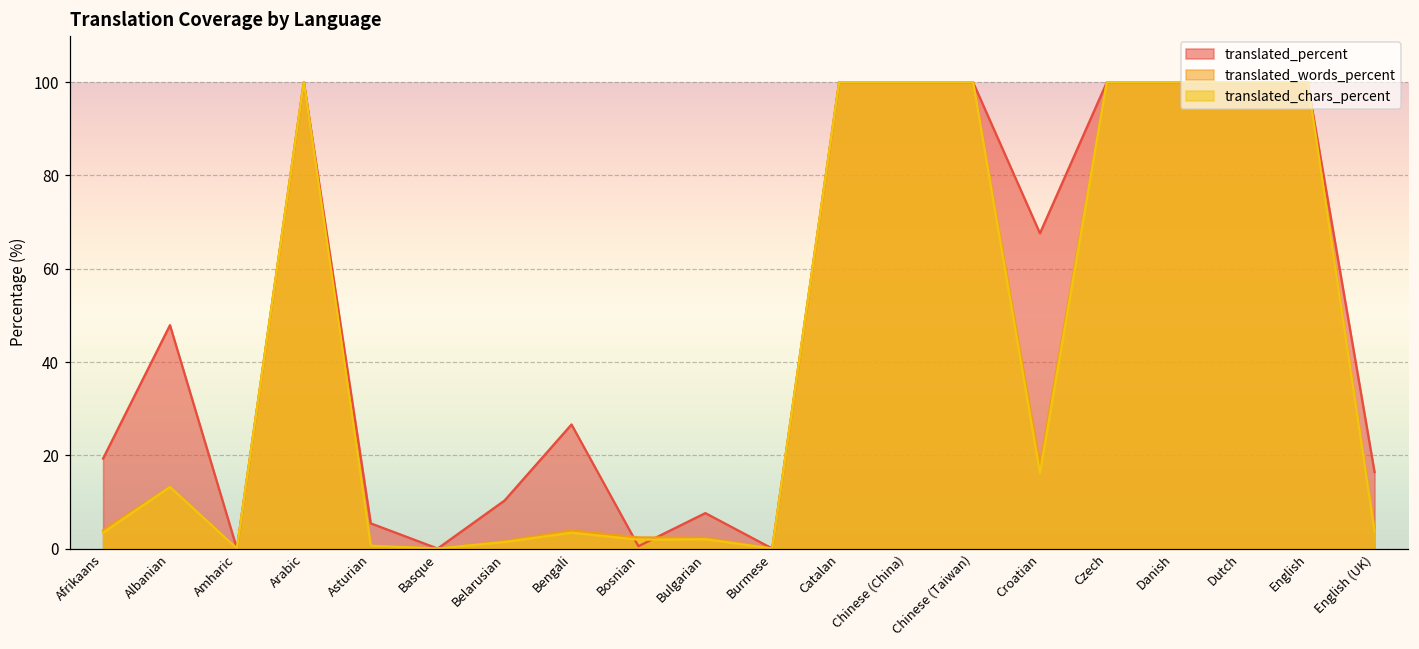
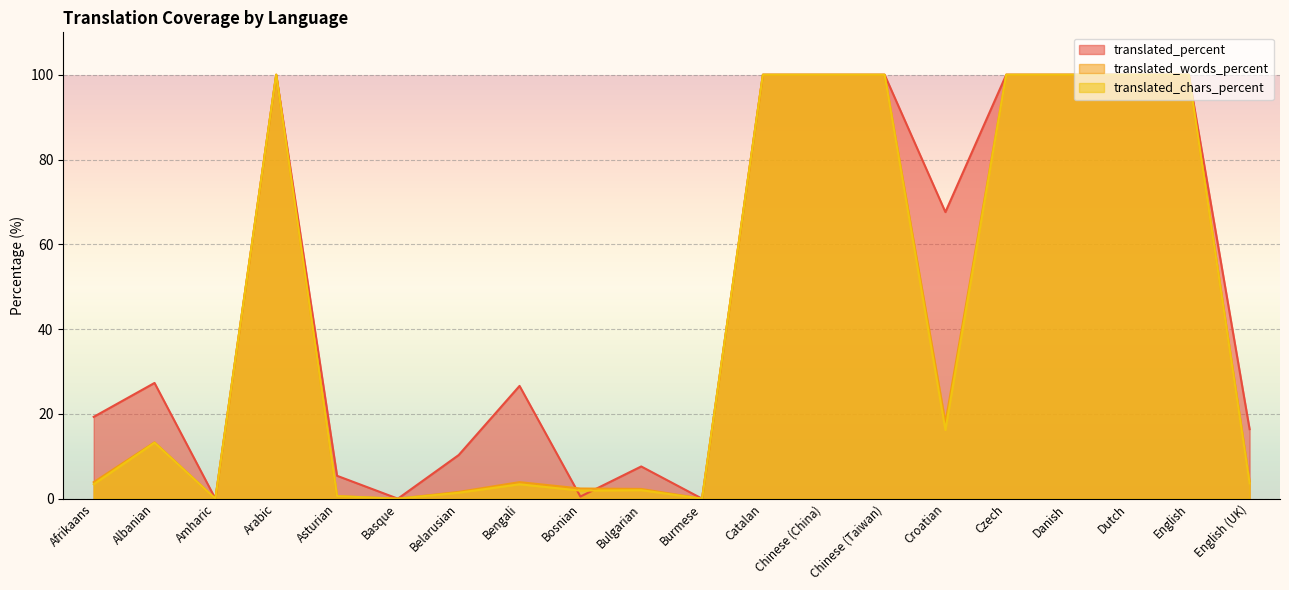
  {
    "translated_percent": {
      "Afrikaans": 19,
-     "Albanian": 48,
+     "Albanian": 27,
      "Asturian": 5,
      "Belarusian": 10,
      "Bengali": 27,
      "Bosnian": 1,
      "Bulgarian": 8,
      "Croatian": 68,
      "English (UK)": 16
    }
  }
